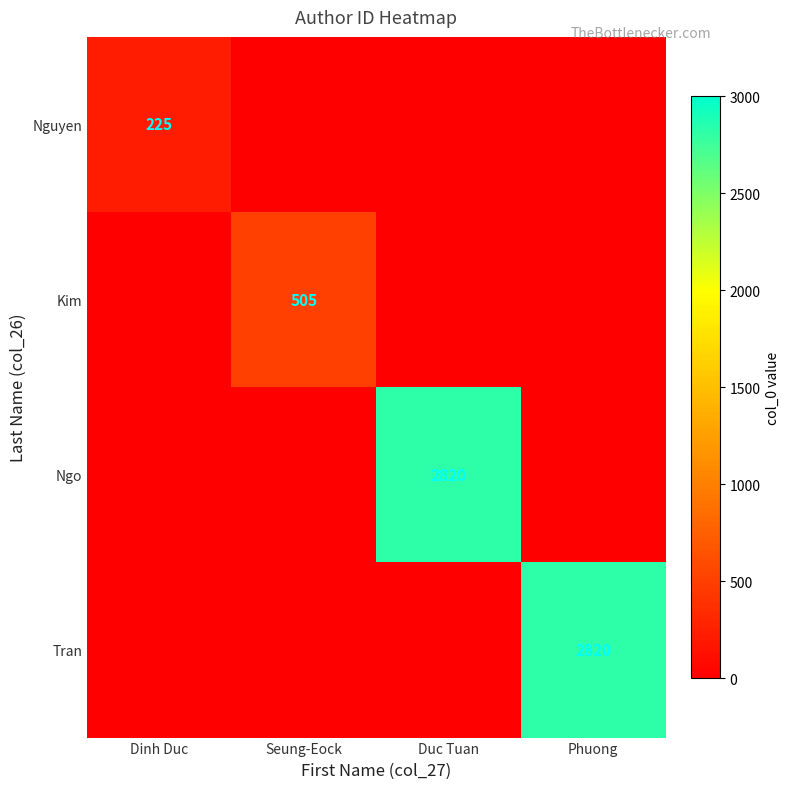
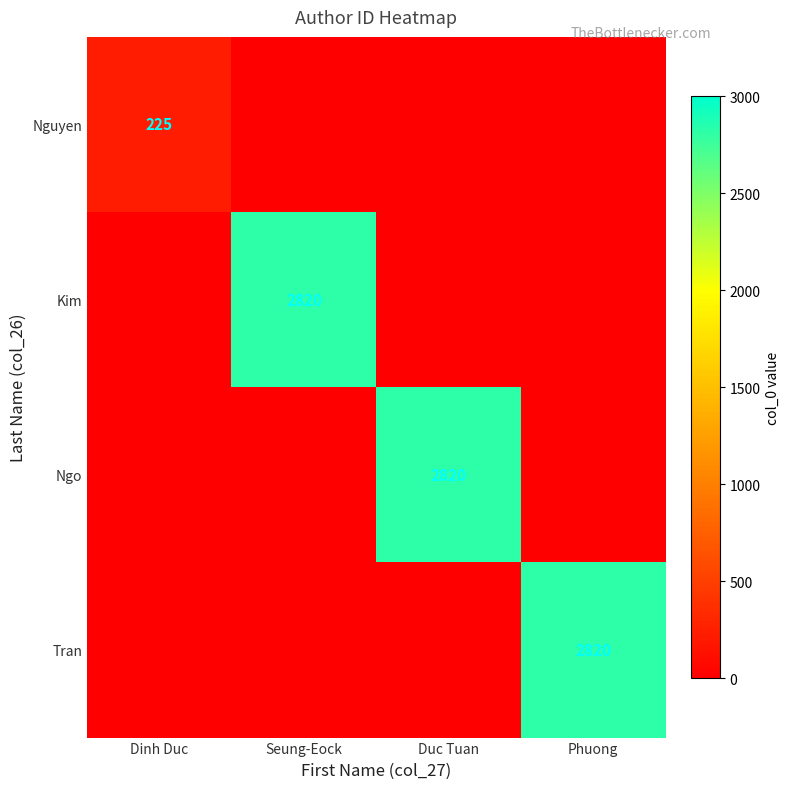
  {
    "Nguyen": {
      "Dinh Duc": 225
    },
    "Kim": {
-     "Seung-Eock": 505
+     "Seung-Eock": 2820
    },
    "Ngo": {
      "Duc Tuan": 2820
    },
    "Tran": {
      "Phuong": 2820
    }
  }
